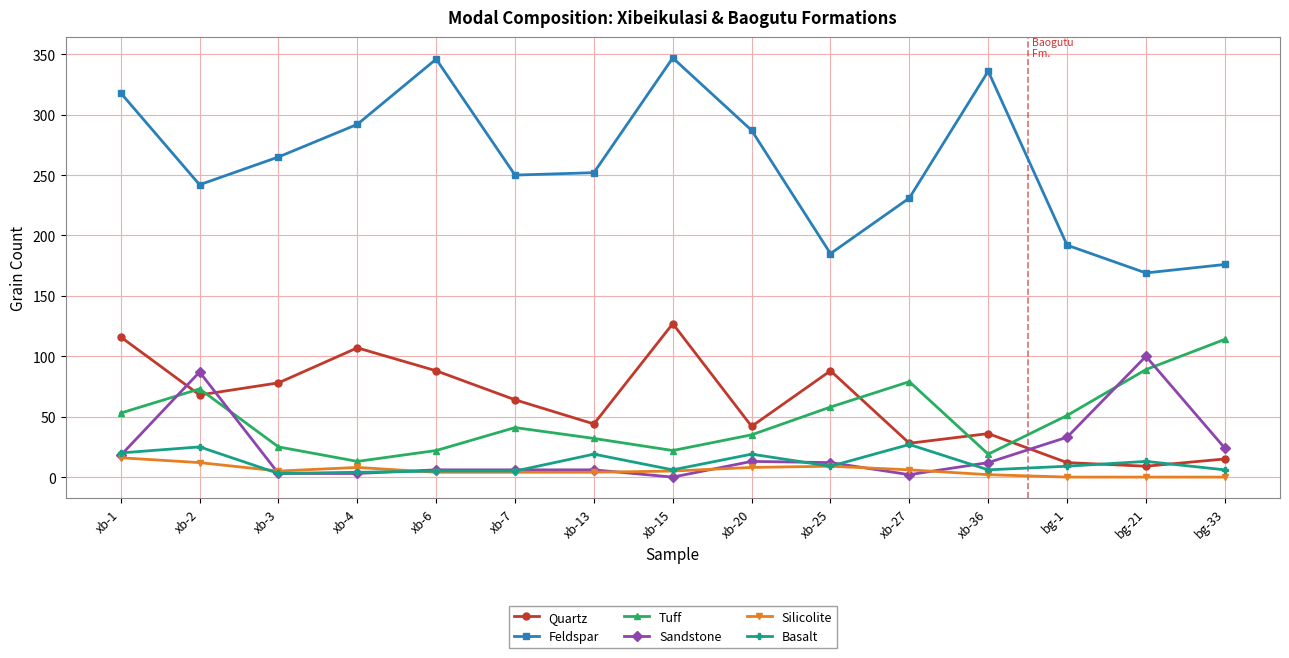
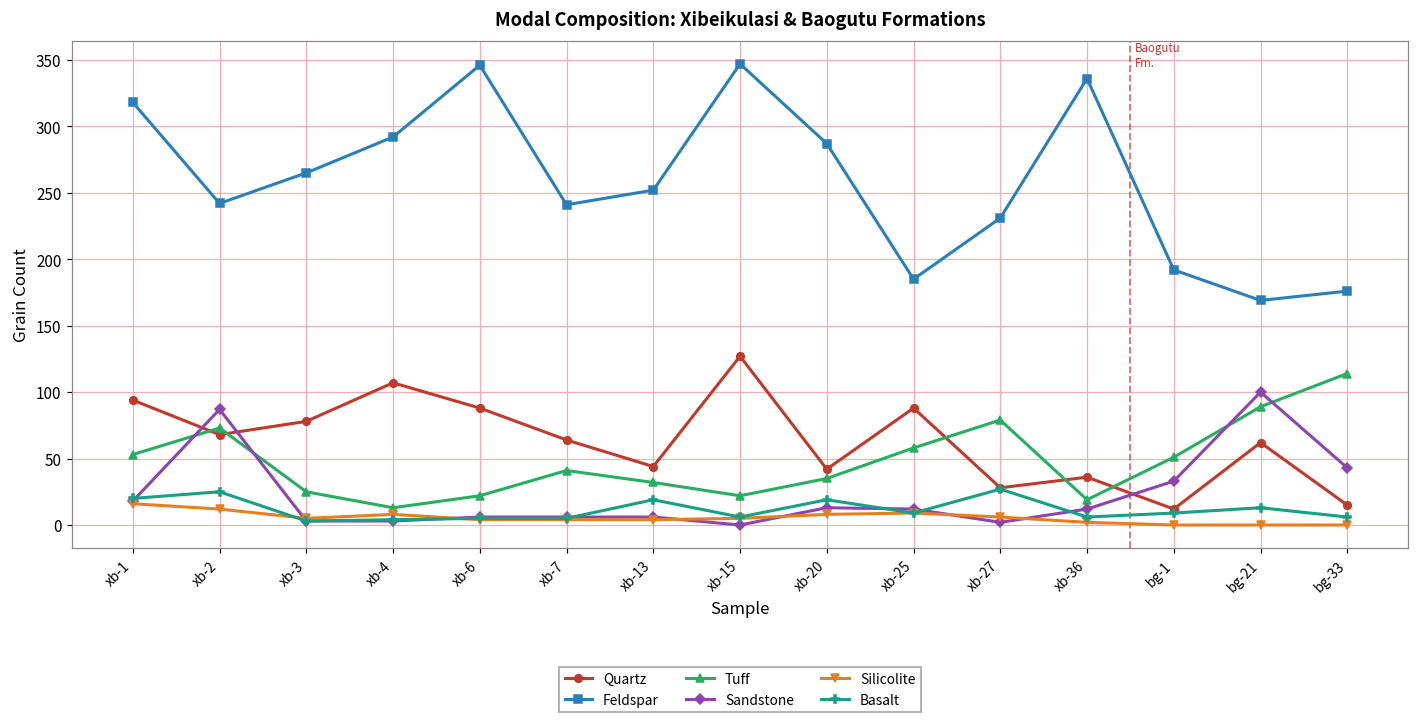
  {
    "Quartz": {
-     "xb-1": 116,
+     "xb-1": 94,
      "xb-2": 68,
      "xb-3": 78,
      "xb-4": 107,
      "xb-6": 88,
      "xb-7": 64,
      "xb-13": 44,
      "xb-15": 127,
      "xb-20": 42,
      "xb-25": 88,
      "xb-36": 36,
      "bg-1": 12,
-     "bg-21": 9,
+     "bg-21": 62,
      "bg-33": 15
    },
    "Feldspar": {
      "xb-1": 318,
      "xb-2": 242,
      "xb-3": 265,
      "xb-4": 292,
      "xb-6": 346,
-     "xb-7": 250,
+     "xb-7": 241,
      "xb-13": 252,
      "xb-15": 347,
      "xb-20": 287,
      "xb-25": 185,
      "xb-27": 231,
      "xb-36": 336,
      "bg-1": 192,
      "bg-21": 169,
      "bg-33": 176
    },
    "Sandstone": {
      "xb-2": 87,
      "xb-15": 0,
      "xb-20": 13,
      "xb-25": 12,
      "xb-27": 2,
      "xb-36": 12,
      "bg-1": 33,
      "bg-21": 100,
-     "bg-33": 24
+     "bg-33": 43
    },
    "Silicolite": {
      "xb-2": 12,
      "xb-4": 8,
      "xb-20": 8,
      "xb-27": 6,
      "xb-36": 2,
      "bg-1": 0,
      "bg-21": 0,
      "bg-33": 0
    }
  }
